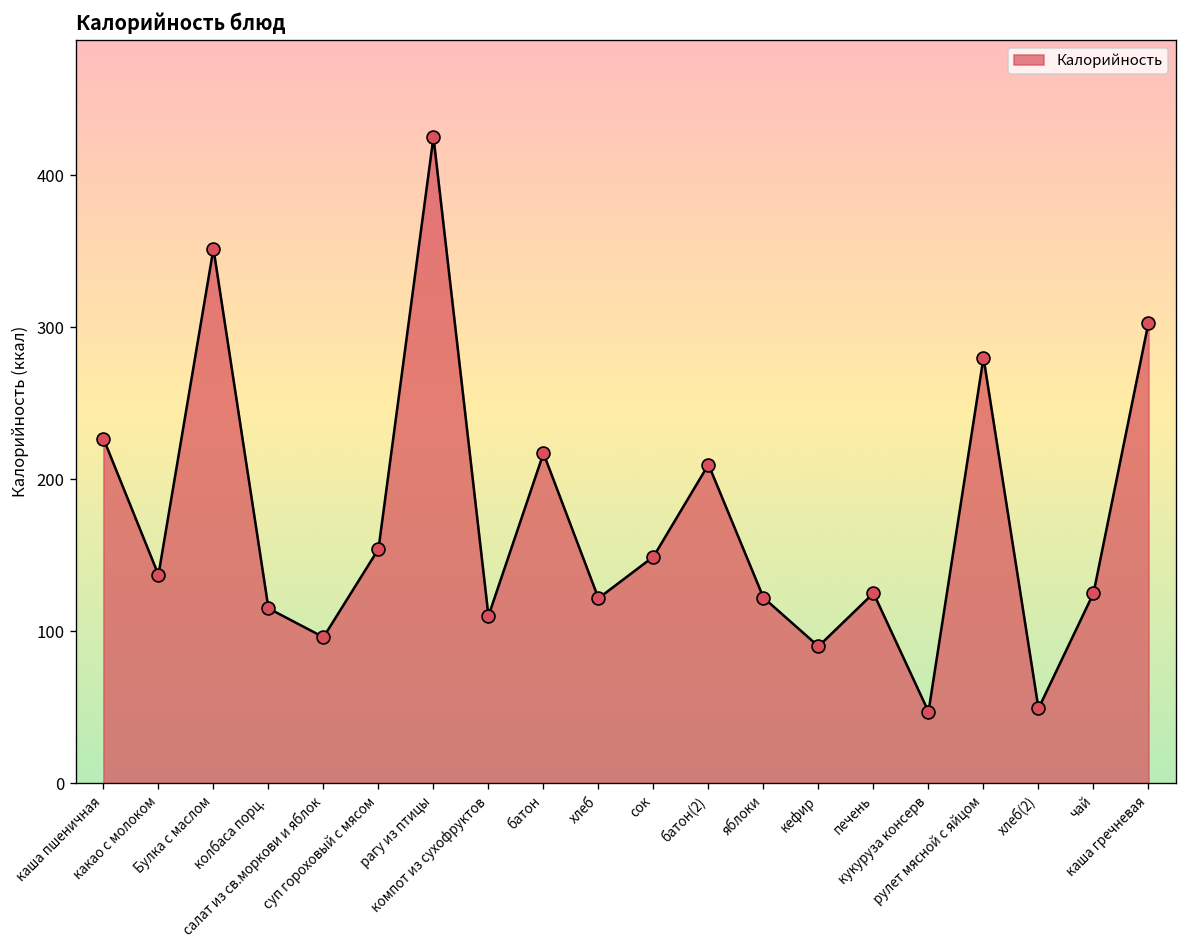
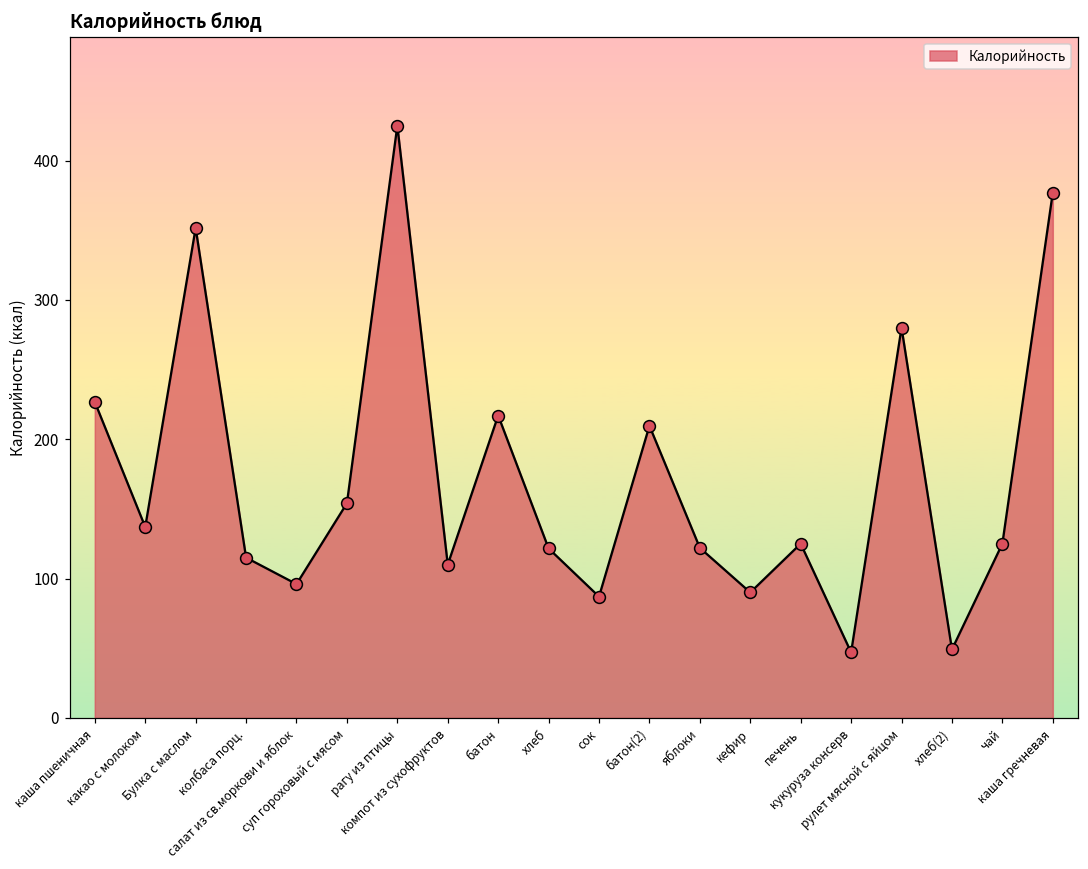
  {
    "каша пшеничная": 227,
    "какао с молоком": 137,
    "Булка с маслом": 352,
    "колбаса порц.": 115,
    "салат из св.моркови и яблок": 96,
    "суп гороховый с мясом": 154,
    "рагу из птицы": 425,
    "компот из сухофруктов": 110,
    "батон": 217,
    "хлеб": 122,
-   "сок": 149,
+   "сок": 87,
    "батон(2)": 210,
    "яблоки": 122,
    "кефир": 90,
    "печень": 125,
    "кукуруза консерв": 47,
    "рулет мясной с яйцом": 280,
    "хлеб(2)": 49,
    "чай": 125,
-   "каша гречневая": 303
+   "каша гречневая": 377
  }
